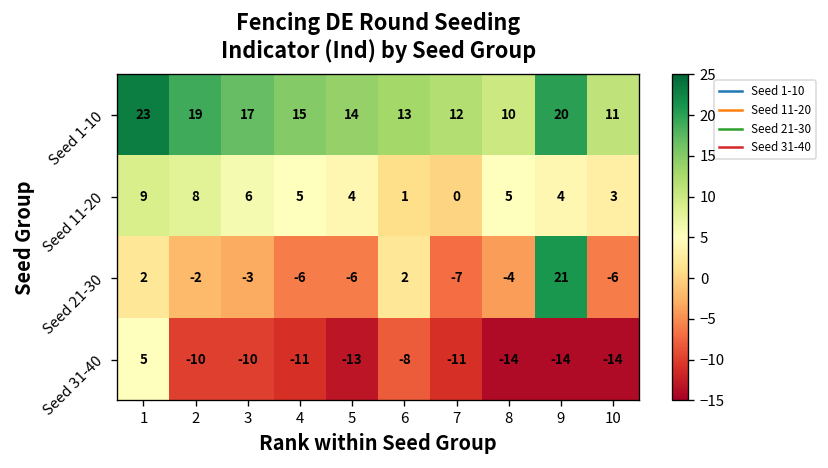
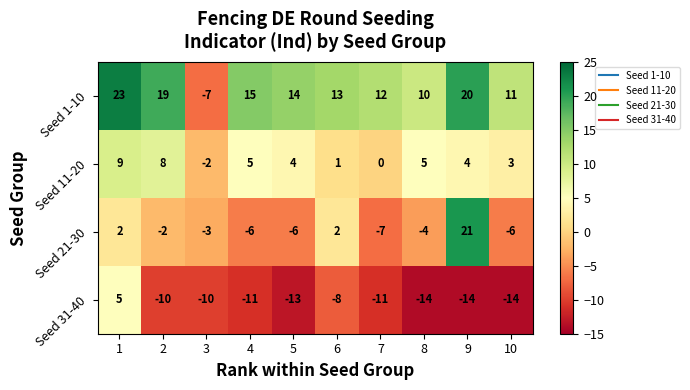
  {
    "Seed 1-10": {
      "1": 23,
      "2": 19,
-     "3": 17,
+     "3": -7,
      "4": 15,
      "5": 14,
      "6": 13,
      "7": 12,
      "8": 10,
      "9": 20,
      "10": 11
    },
    "Seed 11-20": {
      "1": 9,
      "2": 8,
-     "3": 6,
+     "3": -2,
      "4": 5,
      "5": 4,
      "6": 1,
      "7": 0,
      "8": 5,
      "9": 4,
      "10": 3
    },
    "Seed 21-30": {
      "1": 2,
      "2": -2,
      "3": -3,
      "4": -6,
      "5": -6,
      "6": 2,
      "7": -7,
      "8": -4,
      "9": 21,
      "10": -6
    },
    "Seed 31-40": {
      "1": 5,
      "2": -10,
      "3": -10,
      "4": -11,
      "5": -13,
      "6": -8,
      "7": -11,
      "8": -14,
      "9": -14,
      "10": -14
    }
  }
